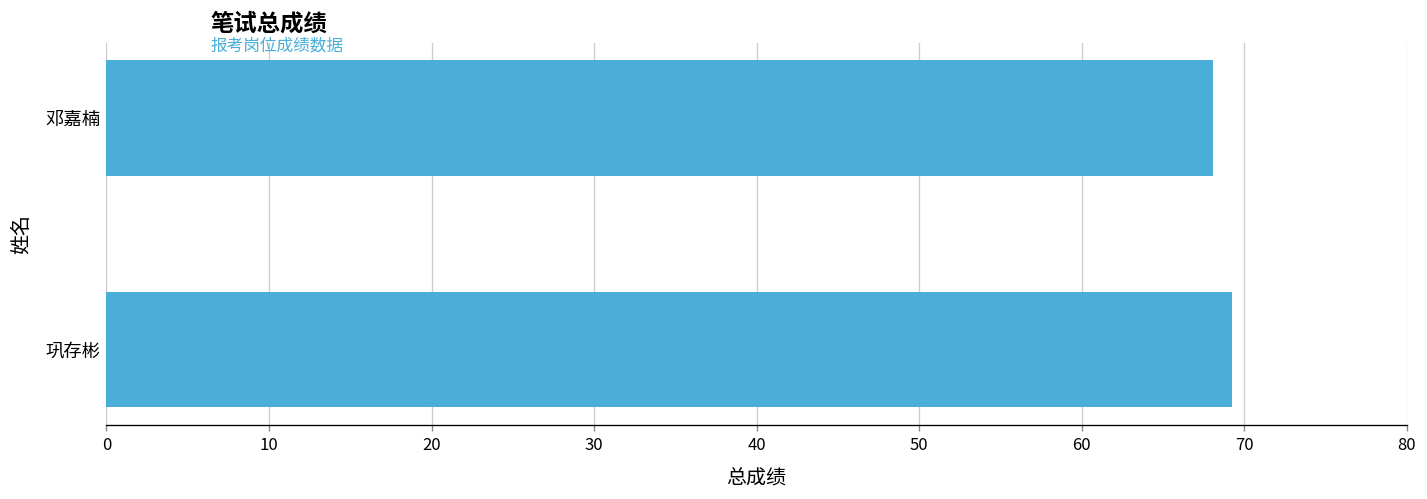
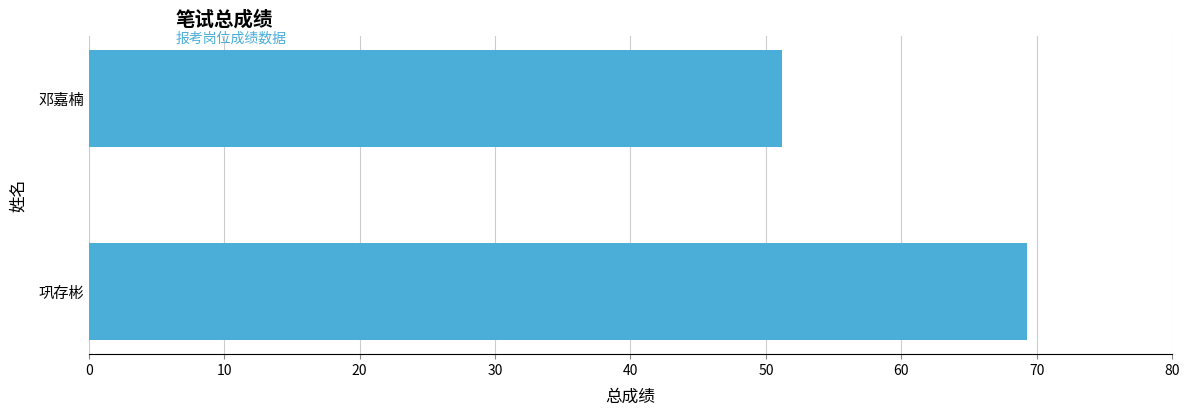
  {
-   "邓嘉楠": 68.1,
+   "邓嘉楠": 51.2,
    "巩存彬": 69.3
  }
